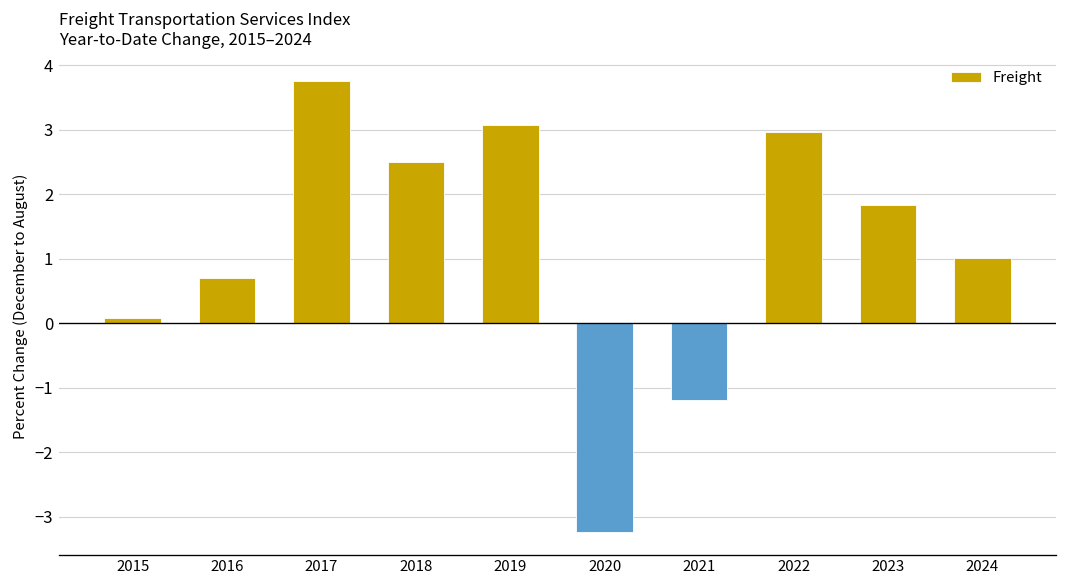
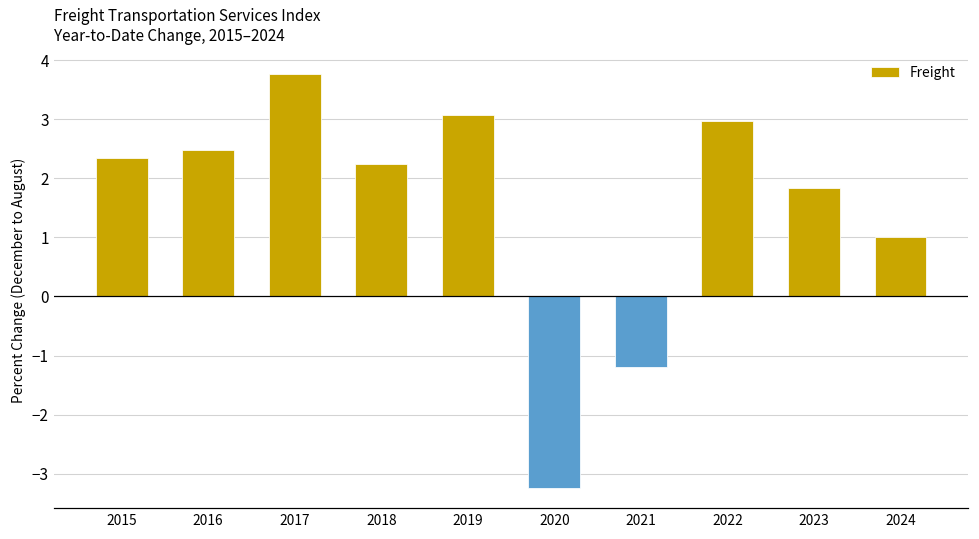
  {
-   "2015": 0.1,
-   "2016": 0.7,
+   "2015": 2.3,
+   "2016": 2.5,
    "2017": 3.8,
-   "2018": 2.5,
+   "2018": 2.2,
    "2019": 3.1,
    "2020": -3.2,
    "2021": -1.2,
    "2022": 3.0,
    "2023": 1.8,
    "2024": 1.0
  }
